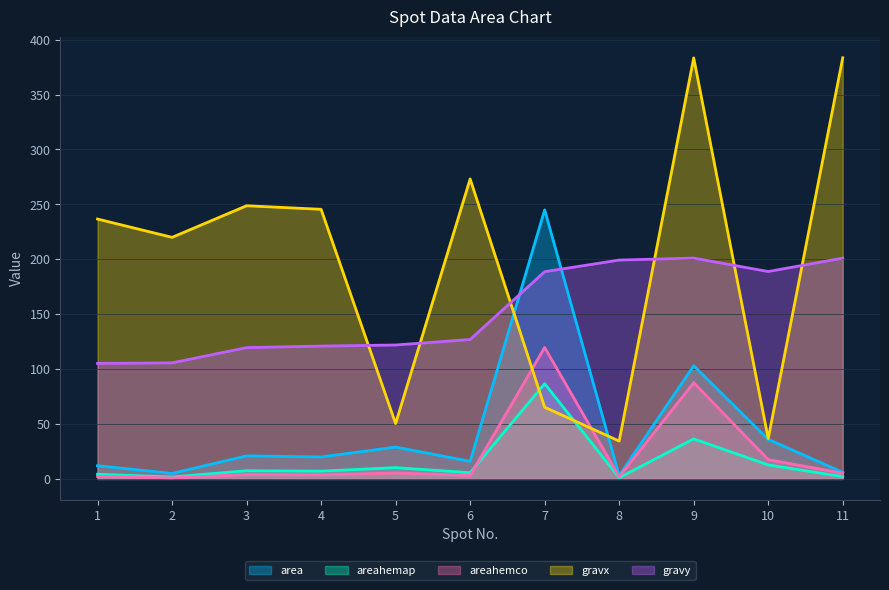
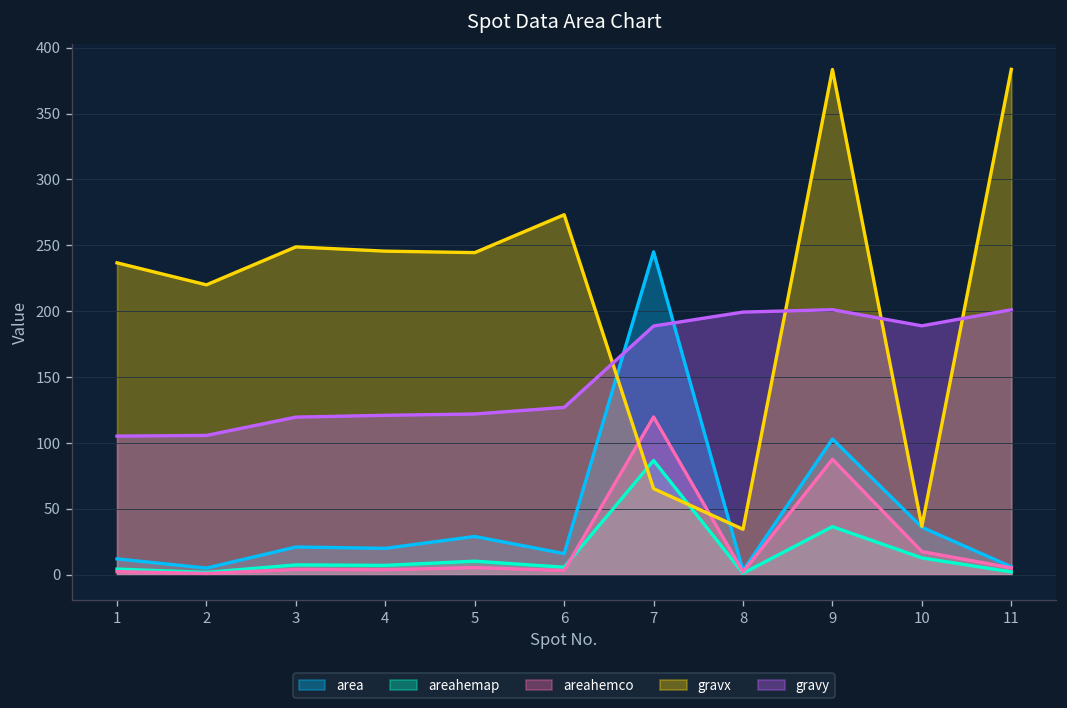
  {
    "gravx": {
      "1": 237,
      "2": 220,
      "3": 249,
      "4": 246,
-     "5": 50,
+     "5": 244,
      "6": 273,
      "7": 65,
      "8": 34,
      "9": 383,
      "11": 384
    }
  }
